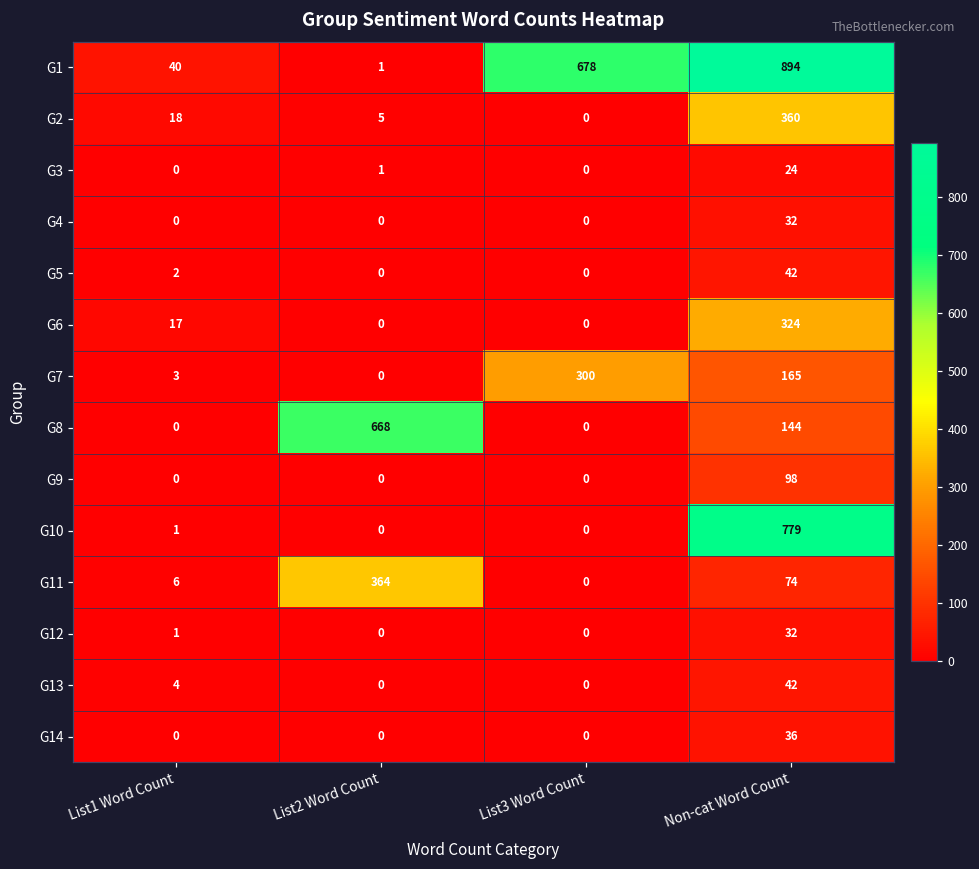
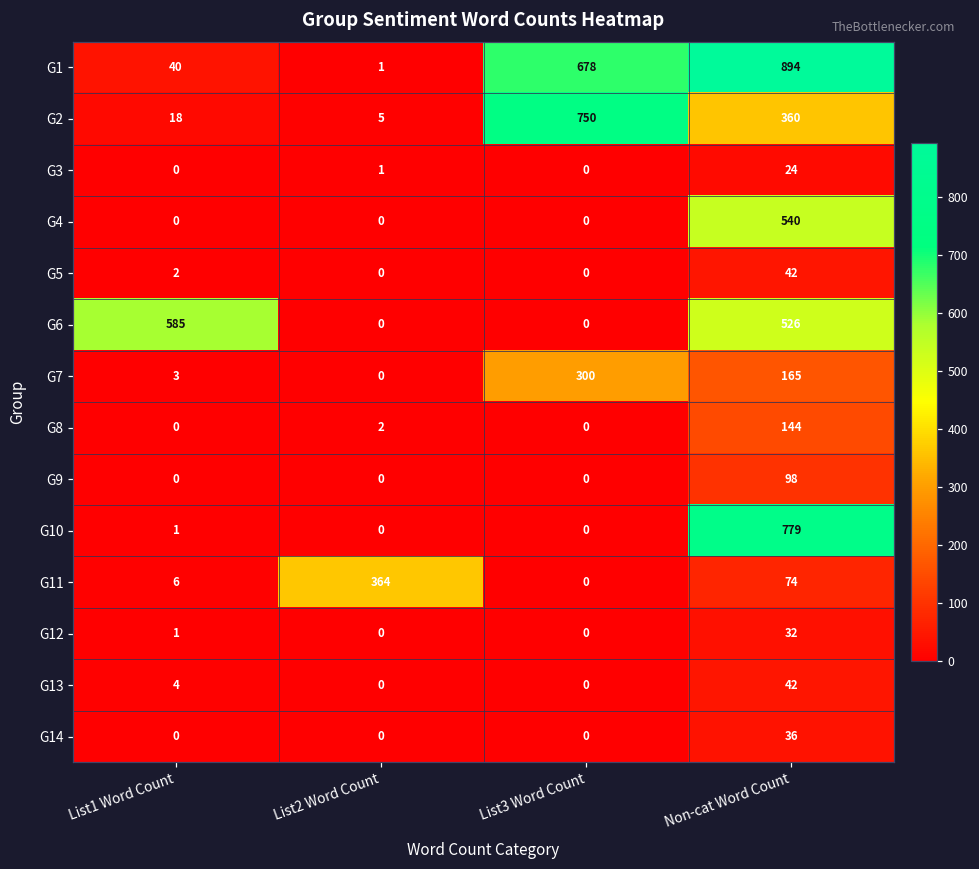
  {
    "G1": {
      "List1 Word Count": 40,
      "List2 Word Count": 1,
      "List3 Word Count": 678,
      "Non-cat Word Count": 894
    },
    "G2": {
      "List1 Word Count": 18,
      "List2 Word Count": 5,
-     "List3 Word Count": 0,
+     "List3 Word Count": 750,
      "Non-cat Word Count": 360
    },
    "G3": {
      "List1 Word Count": 0,
      "List2 Word Count": 1,
      "List3 Word Count": 0,
      "Non-cat Word Count": 24
    },
    "G4": {
      "List1 Word Count": 0,
      "List2 Word Count": 0,
      "List3 Word Count": 0,
-     "Non-cat Word Count": 32
+     "Non-cat Word Count": 540
    },
    "G5": {
      "List1 Word Count": 2,
      "List2 Word Count": 0,
      "List3 Word Count": 0,
      "Non-cat Word Count": 42
    },
    "G6": {
-     "List1 Word Count": 17,
+     "List1 Word Count": 585,
      "List2 Word Count": 0,
      "List3 Word Count": 0,
-     "Non-cat Word Count": 324
+     "Non-cat Word Count": 526
    },
    "G7": {
      "List1 Word Count": 3,
      "List2 Word Count": 0,
      "List3 Word Count": 300,
      "Non-cat Word Count": 165
    },
    "G8": {
      "List1 Word Count": 0,
-     "List2 Word Count": 668,
+     "List2 Word Count": 2,
      "List3 Word Count": 0,
      "Non-cat Word Count": 144
    },
    "G9": {
      "List1 Word Count": 0,
      "List2 Word Count": 0,
      "List3 Word Count": 0,
      "Non-cat Word Count": 98
    },
    "G10": {
      "List1 Word Count": 1,
      "List2 Word Count": 0,
      "List3 Word Count": 0,
      "Non-cat Word Count": 779
    },
    "G11": {
      "List1 Word Count": 6,
      "List2 Word Count": 364,
      "List3 Word Count": 0,
      "Non-cat Word Count": 74
    },
    "G12": {
      "List1 Word Count": 1,
      "List2 Word Count": 0,
      "List3 Word Count": 0,
      "Non-cat Word Count": 32
    },
    "G13": {
      "List1 Word Count": 4,
      "List2 Word Count": 0,
      "List3 Word Count": 0,
      "Non-cat Word Count": 42
    },
    "G14": {
      "List1 Word Count": 0,
      "List2 Word Count": 0,
      "List3 Word Count": 0,
      "Non-cat Word Count": 36
    }
  }
